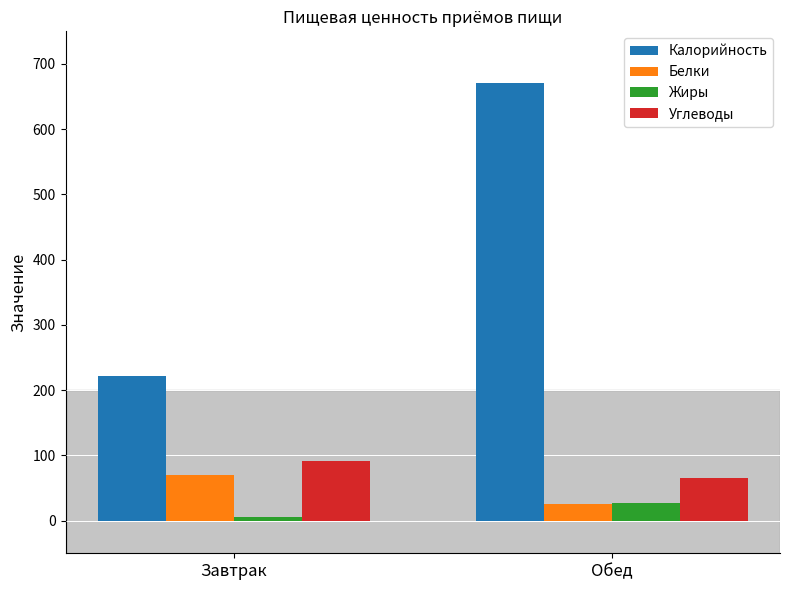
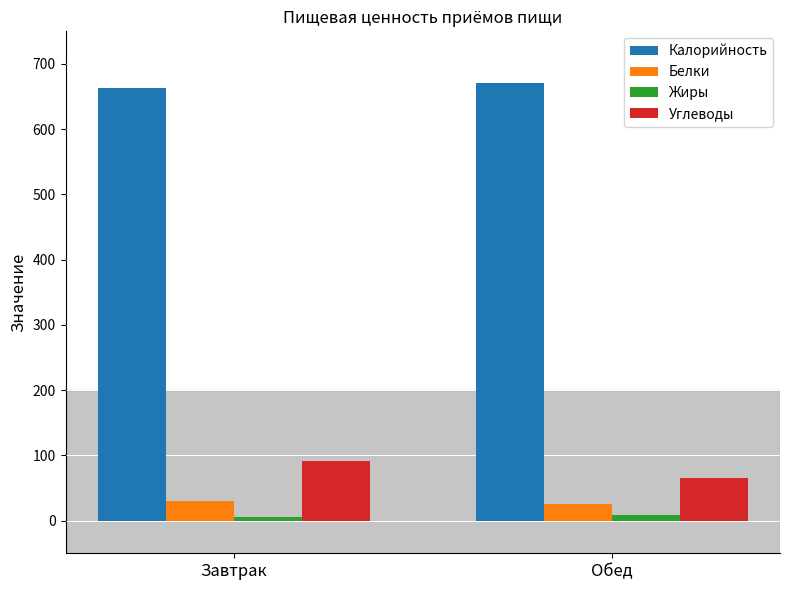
  {
    "Калорийность": {
-     "Завтрак": 220,
+     "Завтрак": 660,
      "Обед": 670
    },
    "Белки": {
-     "Завтрак": 70,
+     "Завтрак": 30,
      "Обед": 20
    },
    "Жиры": {
      "Завтрак": 10,
-     "Обед": 30
+     "Обед": 10
    },
    "Углеводы": {
      "Завтрак": 90,
      "Обед": 70
    }
  }
